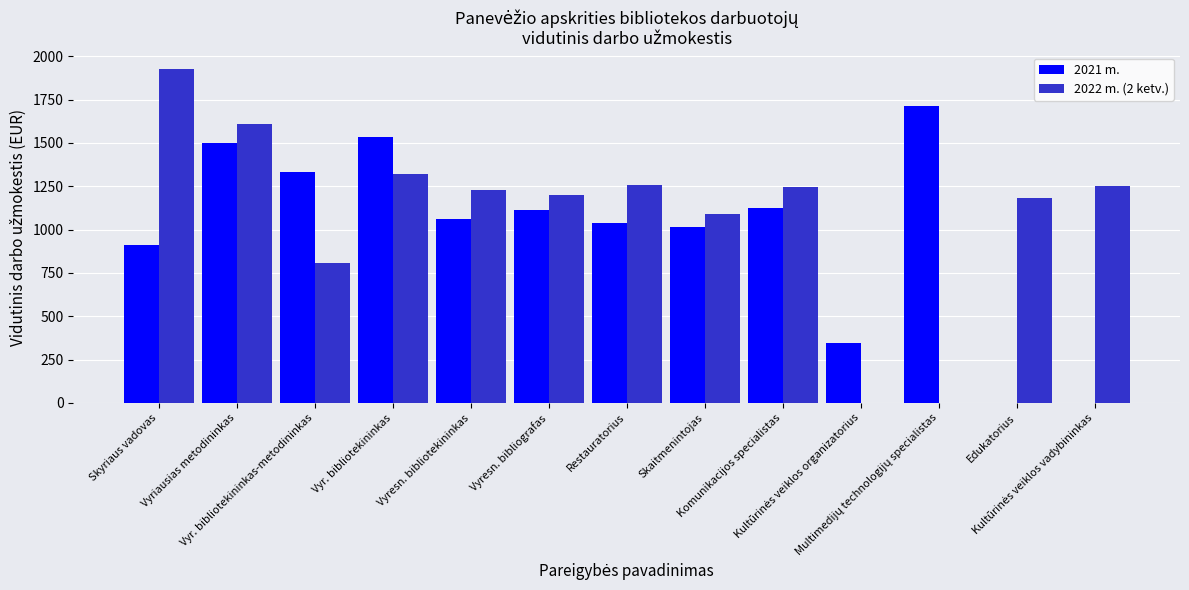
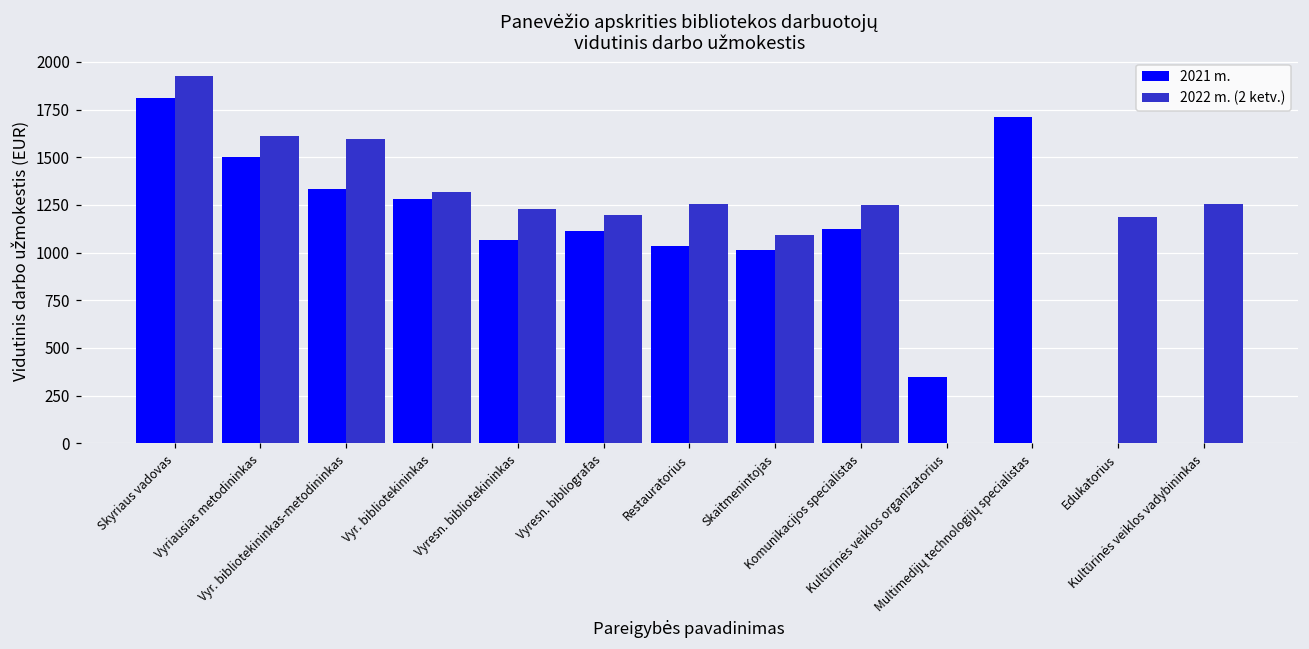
  {
    "2021 m.": {
-     "Skyriaus vadovas": 910,
+     "Skyriaus vadovas": 1810,
      "Vyriausias metodininkas": 1500,
      "Vyr. bibliotekininkas-metodininkas": 1330,
-     "Vyr. bibliotekininkas": 1530,
+     "Vyr. bibliotekininkas": 1280,
      "Vyresn. bibliotekininkas": 1060,
      "Vyresn. bibliografas": 1110,
      "Restauratorius": 1040,
      "Skaitmenintojas": 1010,
      "Komunikacijos specialistas": 1130,
      "Kultūrinės veiklos organizatorius": 350,
      "Multimedijų technologijų specialistas": 1710,
      "Edukatorius": 0,
      "Kultūrinės veiklos vadybininkas": 0
    },
    "2022 m. (2 ketv.)": {
      "Skyriaus vadovas": 1930,
      "Vyriausias metodininkas": 1610,
-     "Vyr. bibliotekininkas-metodininkas": 810,
+     "Vyr. bibliotekininkas-metodininkas": 1590,
      "Vyr. bibliotekininkas": 1320,
      "Vyresn. bibliotekininkas": 1230,
      "Vyresn. bibliografas": 1200,
      "Restauratorius": 1260,
      "Skaitmenintojas": 1090,
      "Komunikacijos specialistas": 1250,
      "Kultūrinės veiklos organizatorius": 0,
      "Multimedijų technologijų specialistas": 0,
      "Edukatorius": 1180,
      "Kultūrinės veiklos vadybininkas": 1250
    }
  }
